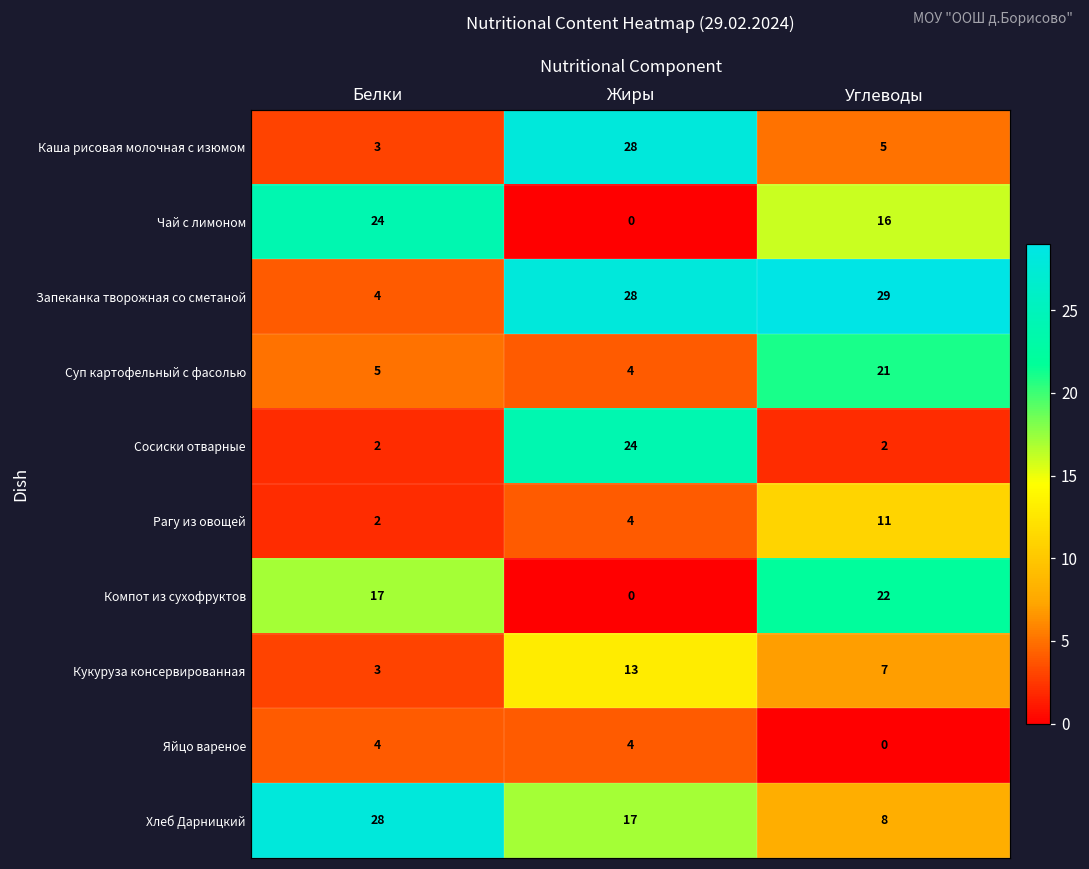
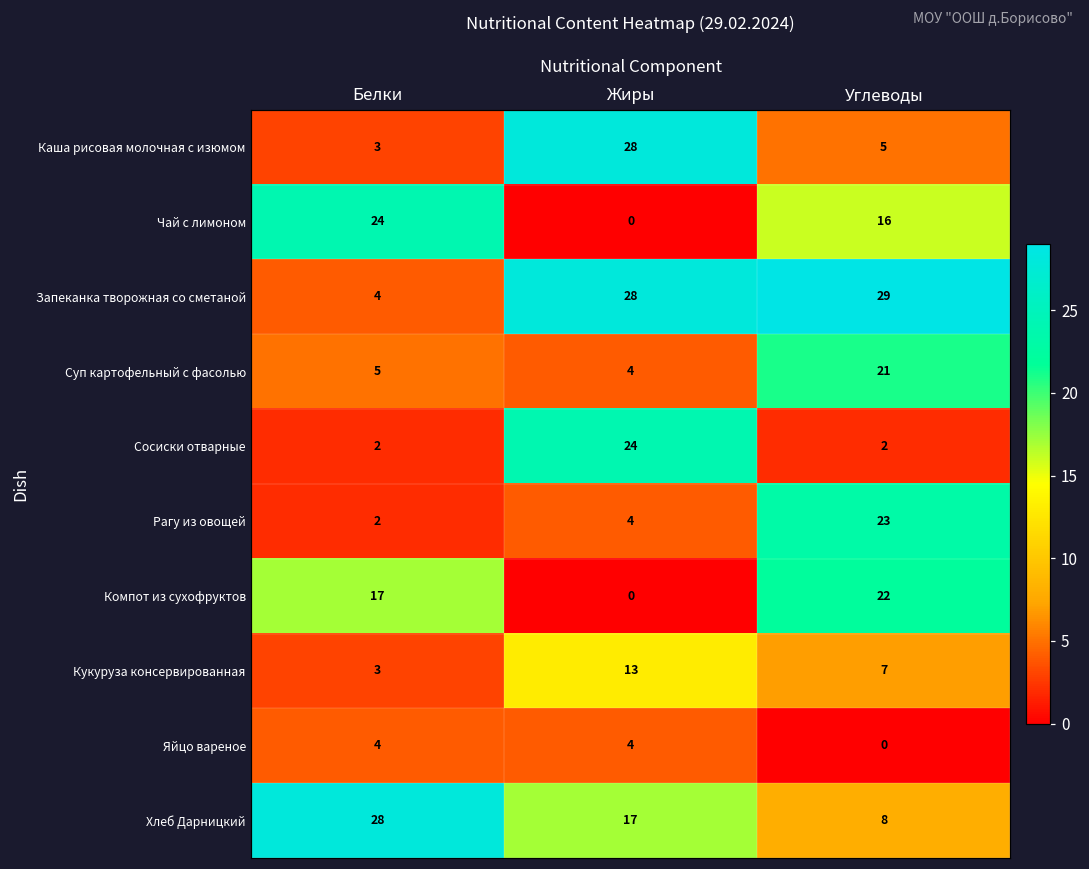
  {
    "Каша рисовая молочная с изюмом": {
      "Белки": 3,
      "Жиры": 28,
      "Углеводы": 5
    },
    "Чай с лимоном": {
      "Белки": 24,
      "Жиры": 0,
      "Углеводы": 16
    },
    "Запеканка творожная со сметаной": {
      "Белки": 4,
      "Жиры": 28,
      "Углеводы": 29
    },
    "Суп картофельный с фасолью": {
      "Белки": 5,
      "Жиры": 4,
      "Углеводы": 21
    },
    "Сосиски отварные": {
      "Белки": 2,
      "Жиры": 24,
      "Углеводы": 2
    },
    "Рагу из овощей": {
      "Белки": 2,
      "Жиры": 4,
-     "Углеводы": 11
+     "Углеводы": 23
    },
    "Компот из сухофруктов": {
      "Белки": 17,
      "Жиры": 0,
      "Углеводы": 22
    },
    "Кукуруза консервированная": {
      "Белки": 3,
      "Жиры": 13,
      "Углеводы": 7
    },
    "Яйцо вареное": {
      "Белки": 4,
      "Жиры": 4,
      "Углеводы": 0
    },
    "Хлеб Дарницкий": {
      "Белки": 28,
      "Жиры": 17,
      "Углеводы": 8
    }
  }
